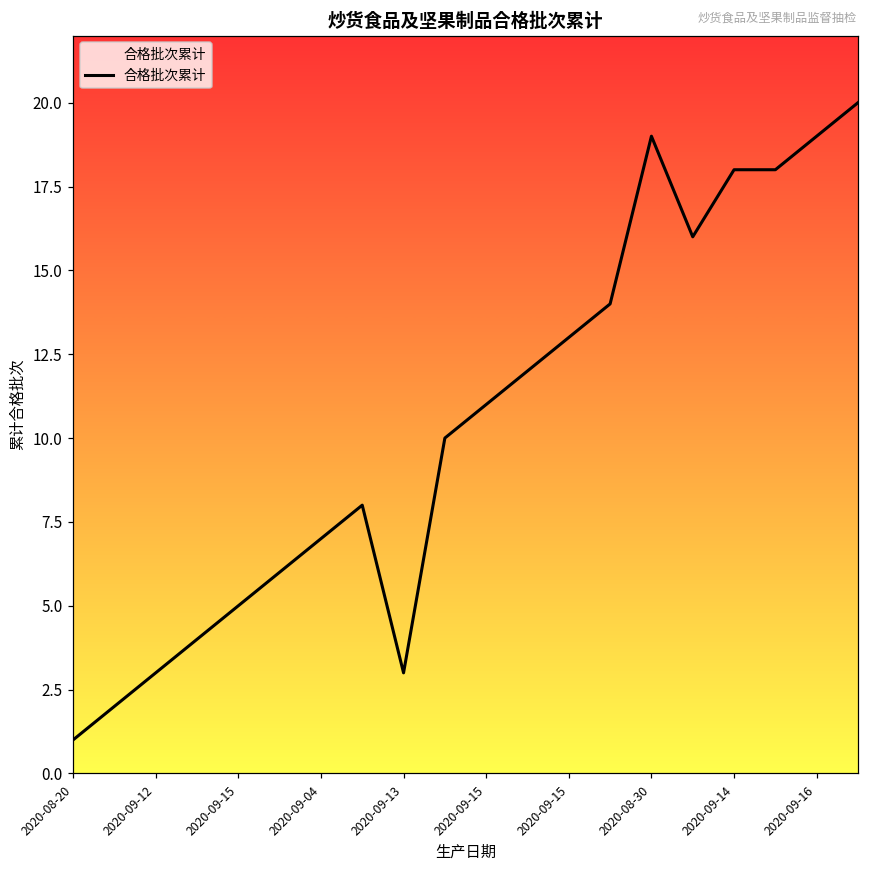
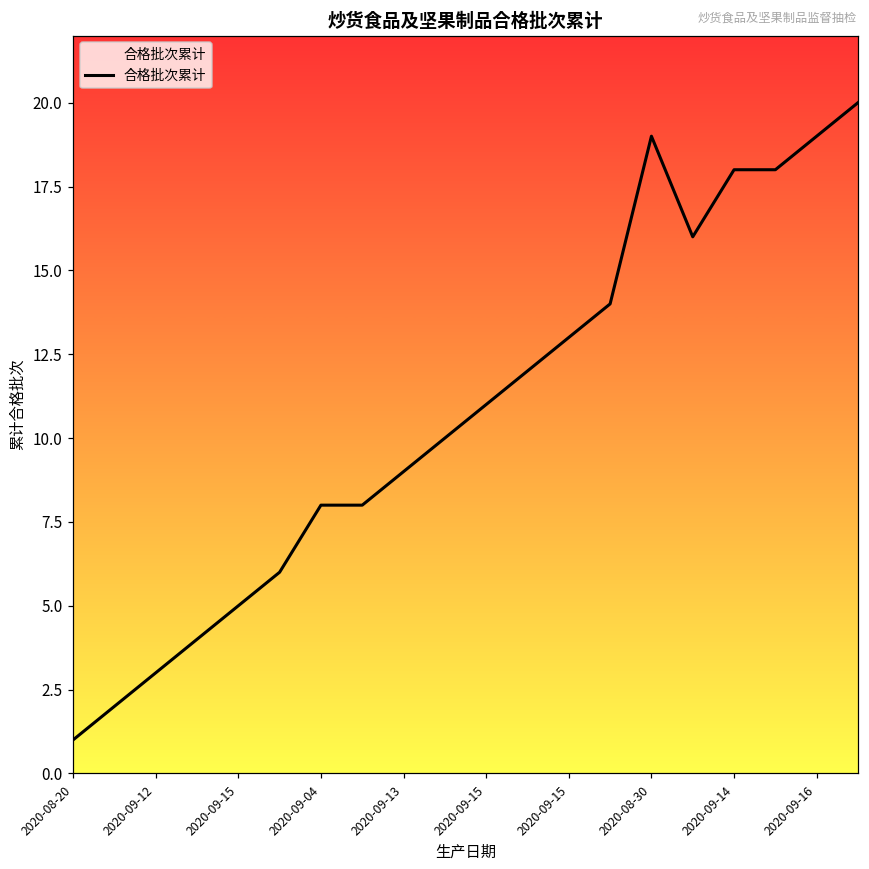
  {
    "2020-08-20": 1,
    "2020-09-12": 3,
-   "2020-09-04": 7,
-   "2020-09-13": 3,
+   "2020-09-04": 8,
+   "2020-09-13": 9,
    "2020-08-30": 19,
    "2020-09-14": 18
  }
